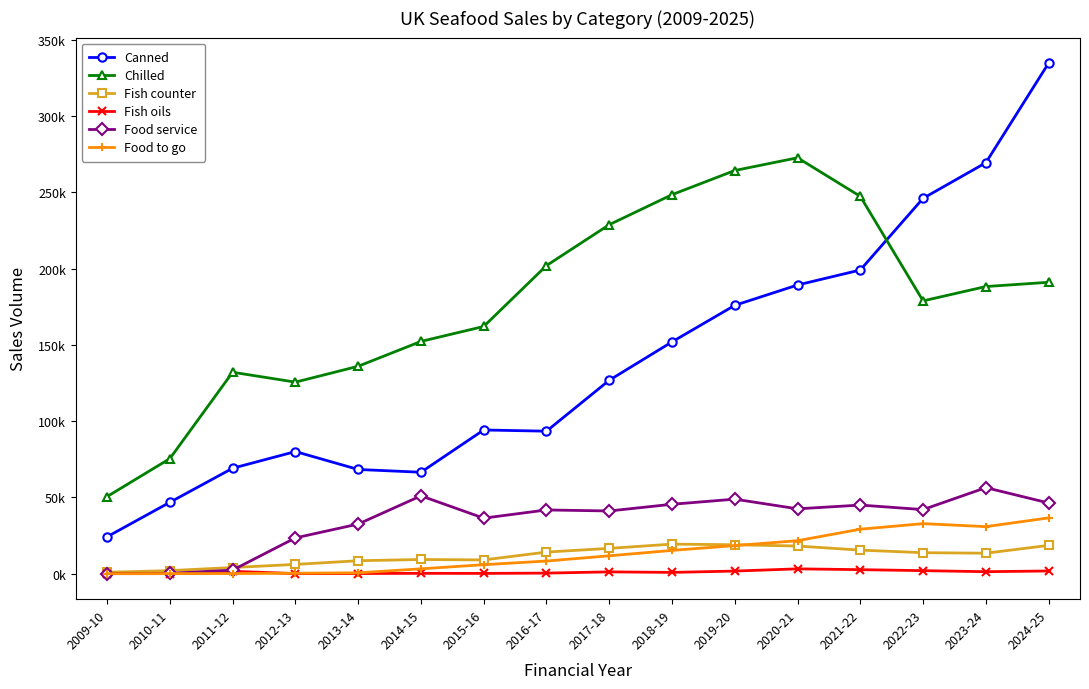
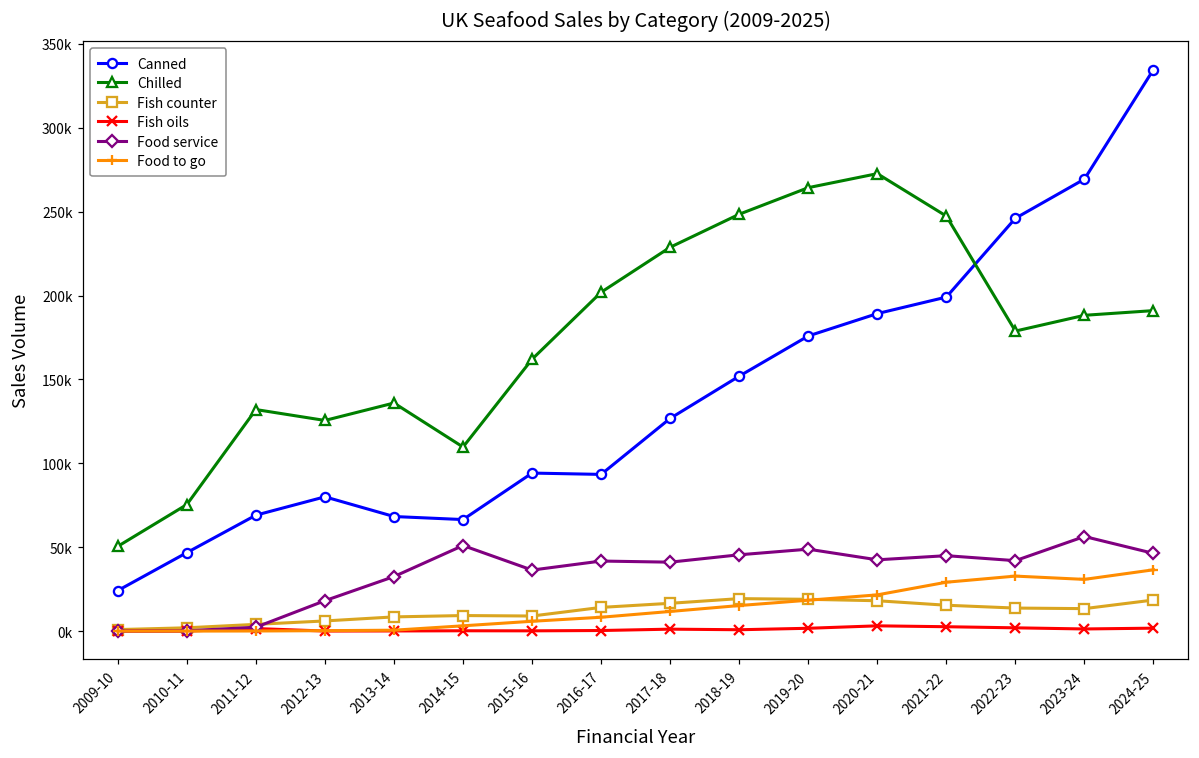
  {
    "Canned": {
      "2009-10": 24000,
      "2010-11": 47000,
      "2011-12": 69000,
      "2012-13": 80000,
      "2013-14": 68000,
      "2014-15": 66000,
      "2015-16": 94000,
      "2016-17": 93000,
      "2017-18": 127000,
      "2018-19": 152000,
      "2019-20": 176000,
      "2020-21": 189000,
      "2021-22": 199000,
      "2022-23": 246000,
      "2023-24": 269000,
      "2024-25": 335000
    },
    "Chilled": {
      "2009-10": 51000,
      "2010-11": 75000,
      "2011-12": 132000,
      "2012-13": 126000,
      "2013-14": 136000,
-     "2014-15": 152000,
+     "2014-15": 110000,
      "2015-16": 162000,
      "2016-17": 202000,
      "2017-18": 229000,
      "2018-19": 248000,
      "2019-20": 264000,
      "2020-21": 273000,
      "2021-22": 247000,
      "2022-23": 179000,
      "2023-24": 188000,
      "2024-25": 191000
    },
    "Fish oils": {
      "2014-15": 0,
      "2015-16": 0,
      "2016-17": 0,
      "2017-18": 1000,
      "2018-19": 1000,
      "2019-20": 2000,
      "2020-21": 3000,
      "2021-22": 3000,
      "2022-23": 2000,
      "2023-24": 1000,
      "2024-25": 2000
    },
    "Food service": {
-     "2012-13": 23000,
+     "2012-13": 18000,
      "2013-14": 33000,
      "2014-15": 51000,
      "2015-16": 36000,
      "2016-17": 42000,
      "2017-18": 41000,
      "2018-19": 46000,
      "2019-20": 49000,
      "2020-21": 43000,
      "2021-22": 45000,
      "2022-23": 42000,
      "2023-24": 56000,
      "2024-25": 46000
    }
  }
